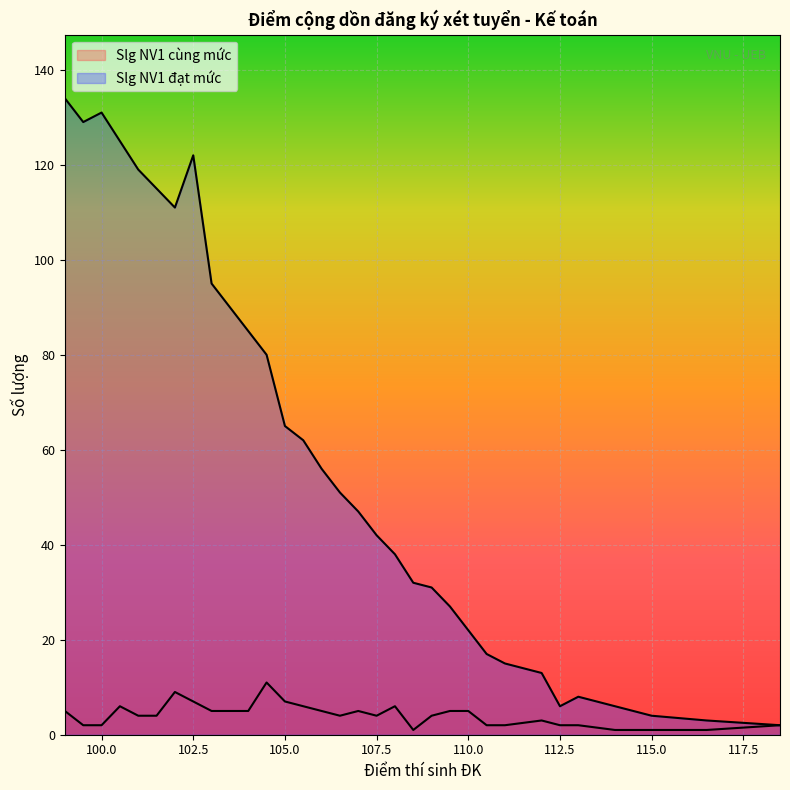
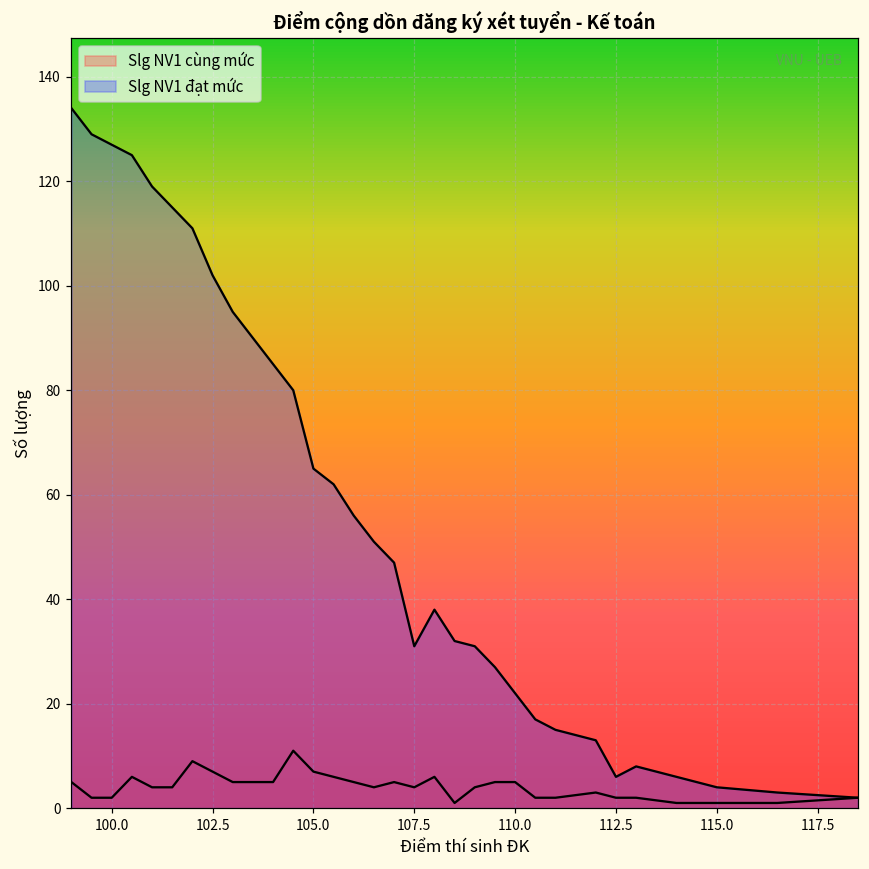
  {
    "Slg NV1 cùng mức": {
      "100.0": 2,
      "102.5": 7,
      "105.0": 7,
      "107.5": 4,
      "110.0": 5,
      "112.5": 2,
      "115.0": 1
    },
    "Slg NV1 đạt mức": {
-     "100.0": 131,
-     "102.5": 122,
+     "100.0": 127,
+     "102.5": 102,
      "105.0": 65,
-     "107.5": 42,
+     "107.5": 31,
      "110.0": 22,
      "112.5": 6,
      "115.0": 4
    }
  }
